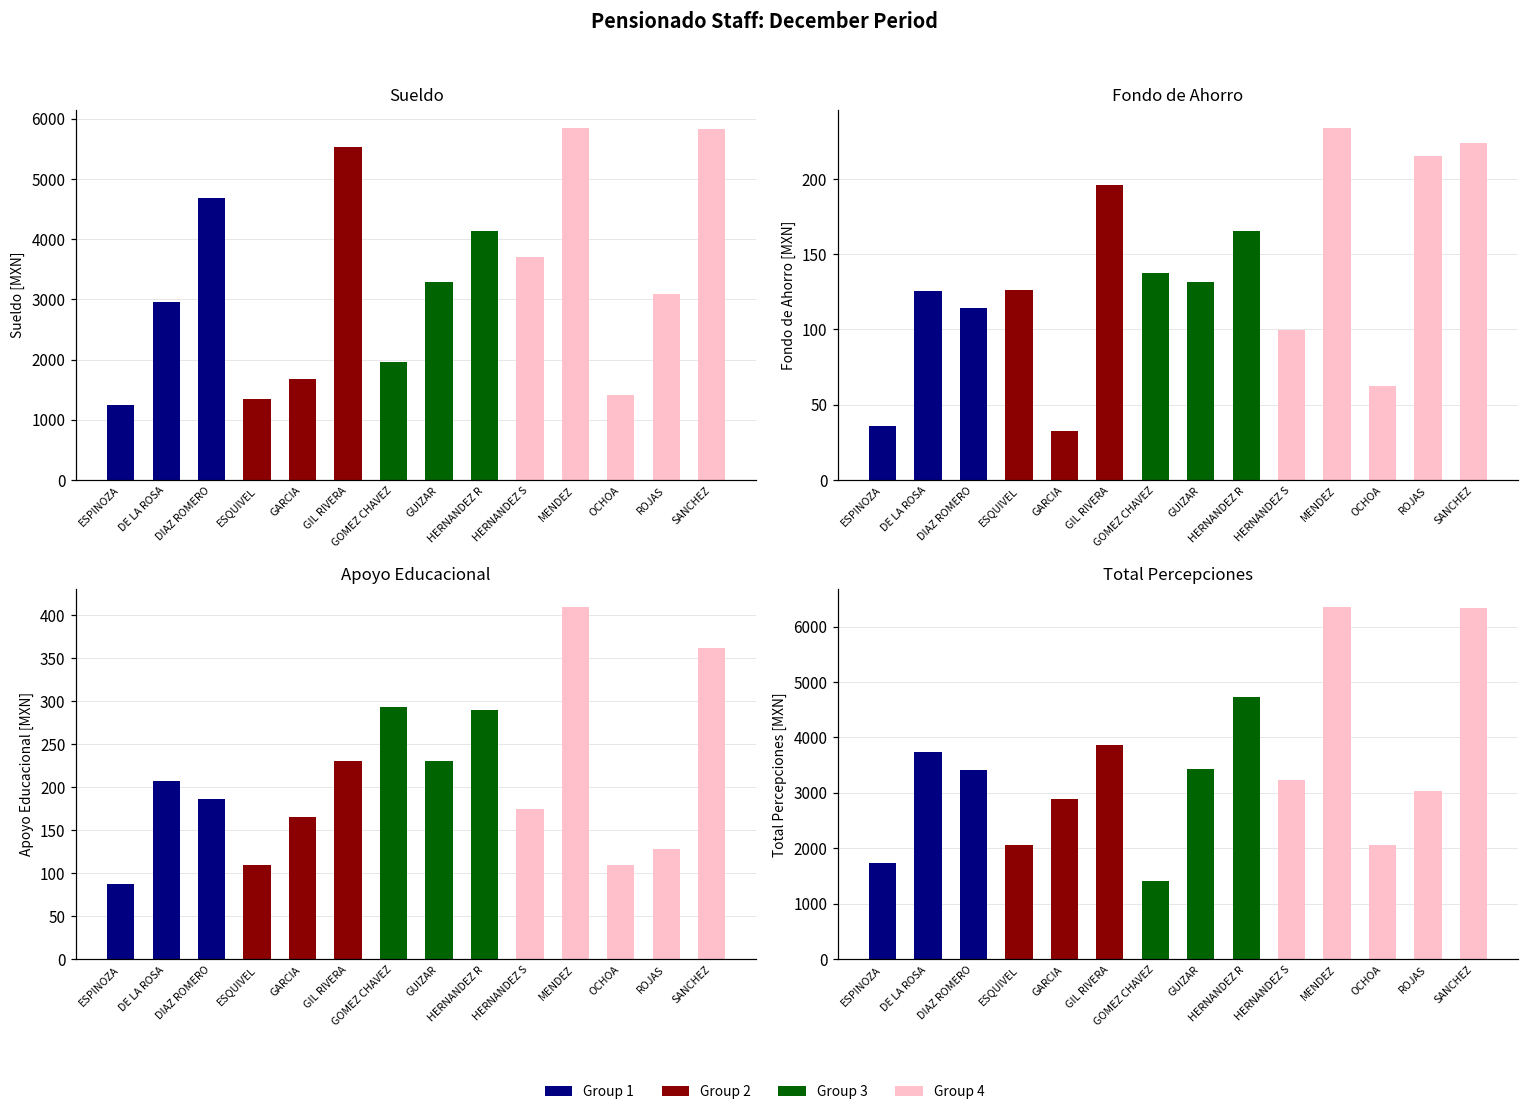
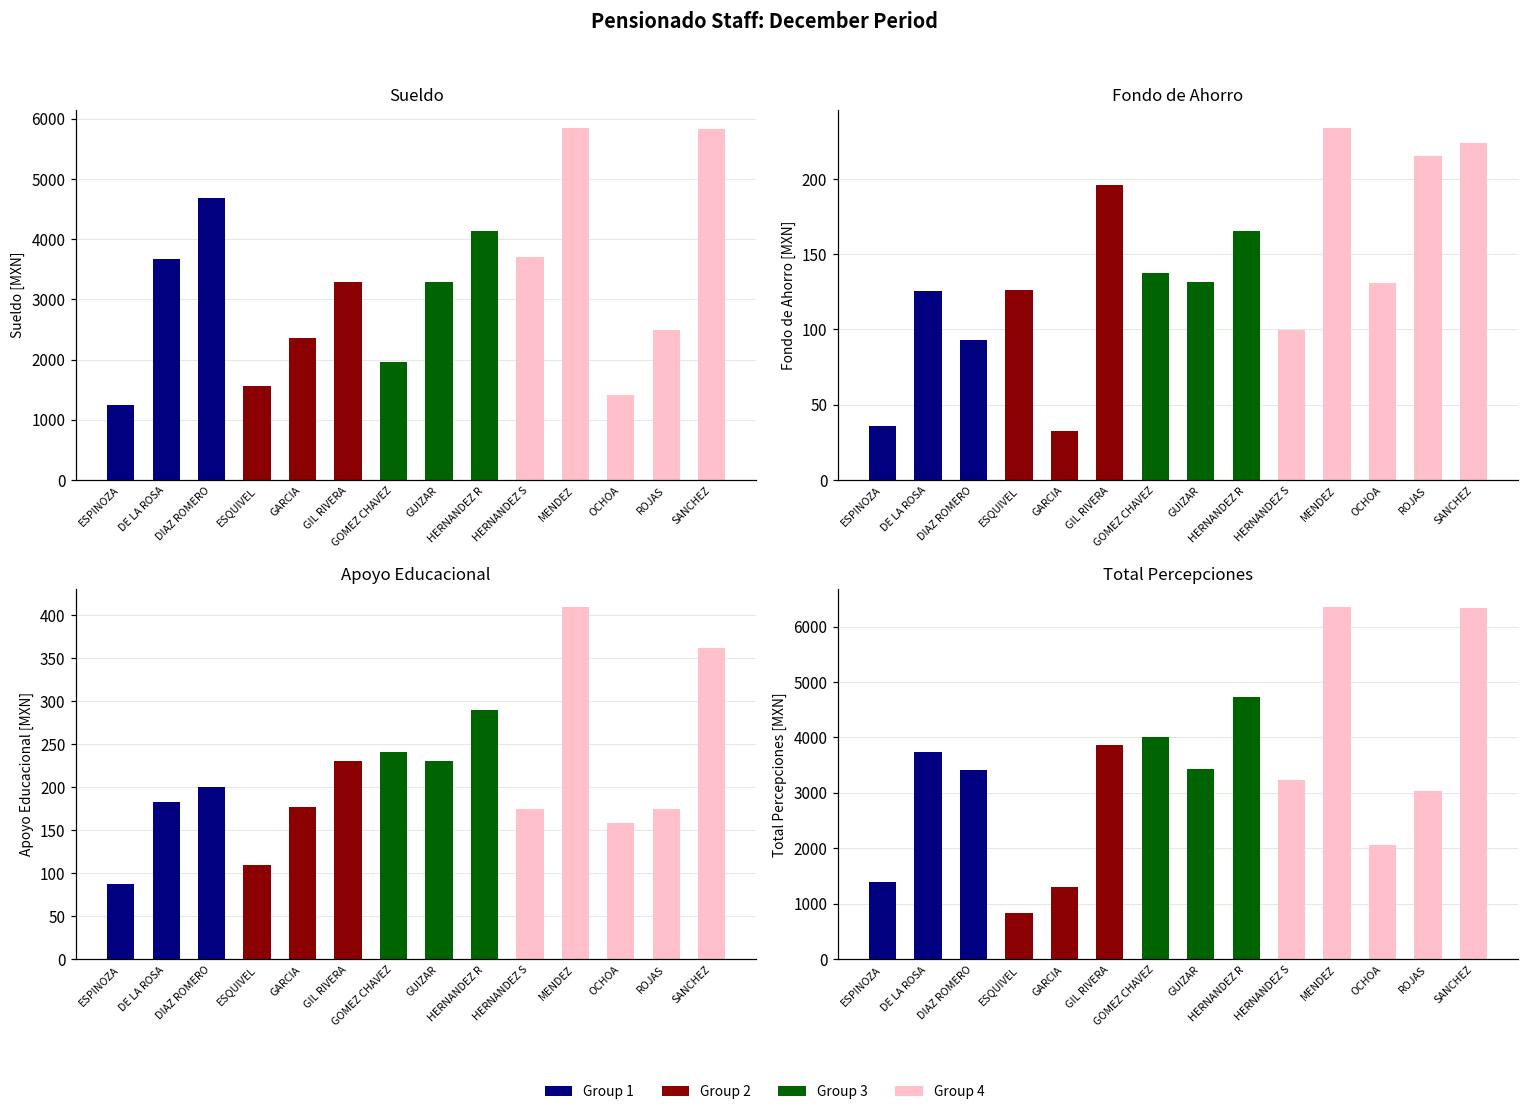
  {
    "Sueldo": {
      "ESPINOZA": 1300,
-     "DE LA ROSA": 3000,
+     "DE LA ROSA": 3700,
      "DIAZ ROMERO": 4700,
-     "ESQUIVEL": 1300,
-     "GARCIA": 1700,
-     "GIL RIVERA": 5500,
+     "ESQUIVEL": 1600,
+     "GARCIA": 2400,
+     "GIL RIVERA": 3300,
      "GOMEZ CHAVEZ": 2000,
      "GUIZAR": 3300,
      "HERNANDEZ R": 4100,
      "HERNANDEZ S": 3700,
      "MENDEZ": 5800,
      "OCHOA": 1400,
-     "ROJAS": 3100,
+     "ROJAS": 2500,
      "SANCHEZ": 5800
    },
    "Fondo de Ahorro": {
      "ESPINOZA": 36,
      "DE LA ROSA": 126,
-     "DIAZ ROMERO": 114,
+     "DIAZ ROMERO": 93,
      "ESQUIVEL": 126,
      "GARCIA": 33,
      "GIL RIVERA": 196,
      "GOMEZ CHAVEZ": 137,
      "GUIZAR": 132,
      "HERNANDEZ R": 166,
      "HERNANDEZ S": 99,
      "MENDEZ": 234,
-     "OCHOA": 63,
+     "OCHOA": 131,
      "ROJAS": 215,
      "SANCHEZ": 224
    },
    "Apoyo Educacional": {
      "ESPINOZA": 90,
-     "DE LA ROSA": 210,
-     "DIAZ ROMERO": 190,
+     "DE LA ROSA": 180,
+     "DIAZ ROMERO": 200,
      "ESQUIVEL": 110,
-     "GARCIA": 170,
+     "GARCIA": 180,
      "GIL RIVERA": 230,
-     "GOMEZ CHAVEZ": 290,
+     "GOMEZ CHAVEZ": 240,
      "GUIZAR": 230,
      "HERNANDEZ R": 290,
      "HERNANDEZ S": 170,
      "MENDEZ": 410,
-     "OCHOA": 110,
-     "ROJAS": 130,
+     "OCHOA": 160,
+     "ROJAS": 170,
      "SANCHEZ": 360
    },
    "Total Percepciones": {
-     "ESPINOZA": 1700,
+     "ESPINOZA": 1400,
      "DE LA ROSA": 3700,
      "DIAZ ROMERO": 3400,
-     "ESQUIVEL": 2100,
-     "GARCIA": 2900,
+     "ESQUIVEL": 800,
+     "GARCIA": 1300,
      "GIL RIVERA": 3900,
-     "GOMEZ CHAVEZ": 1400,
+     "GOMEZ CHAVEZ": 4000,
      "GUIZAR": 3400,
      "HERNANDEZ R": 4700,
      "HERNANDEZ S": 3200,
      "MENDEZ": 6400,
      "OCHOA": 2100,
      "ROJAS": 3000,
      "SANCHEZ": 6300
    }
  }
